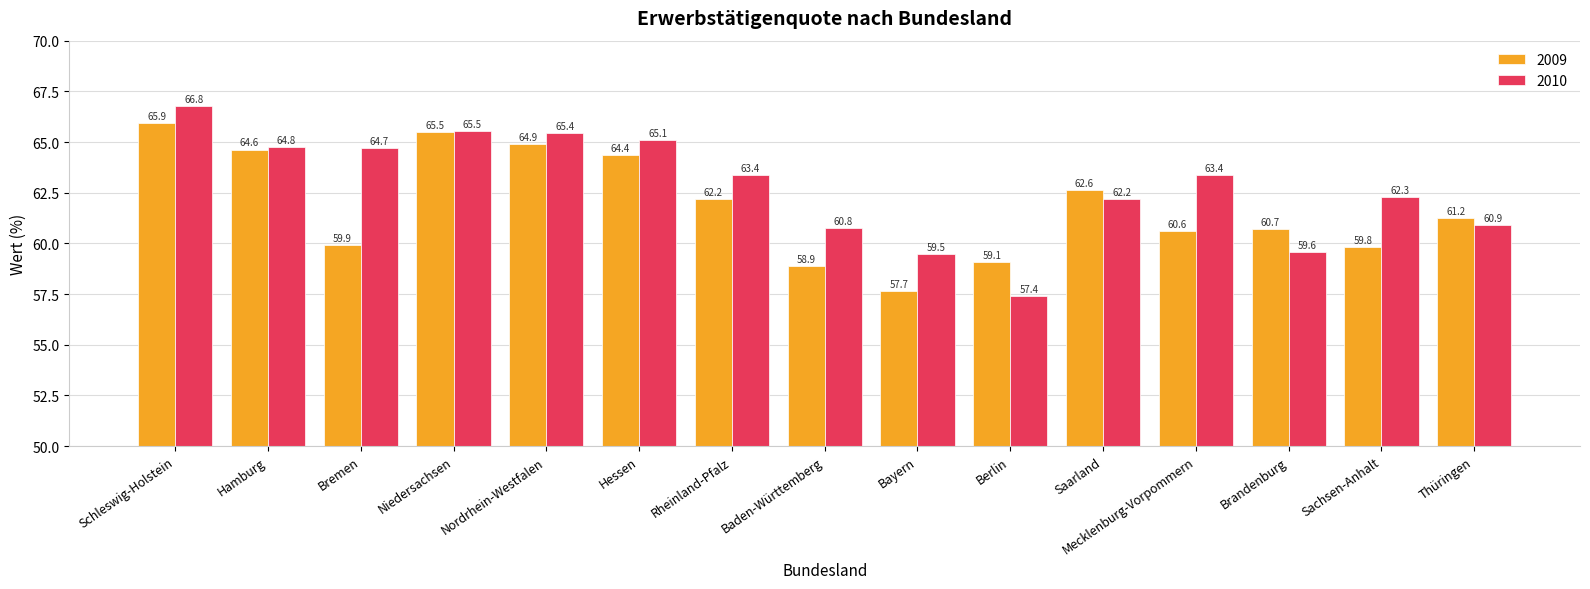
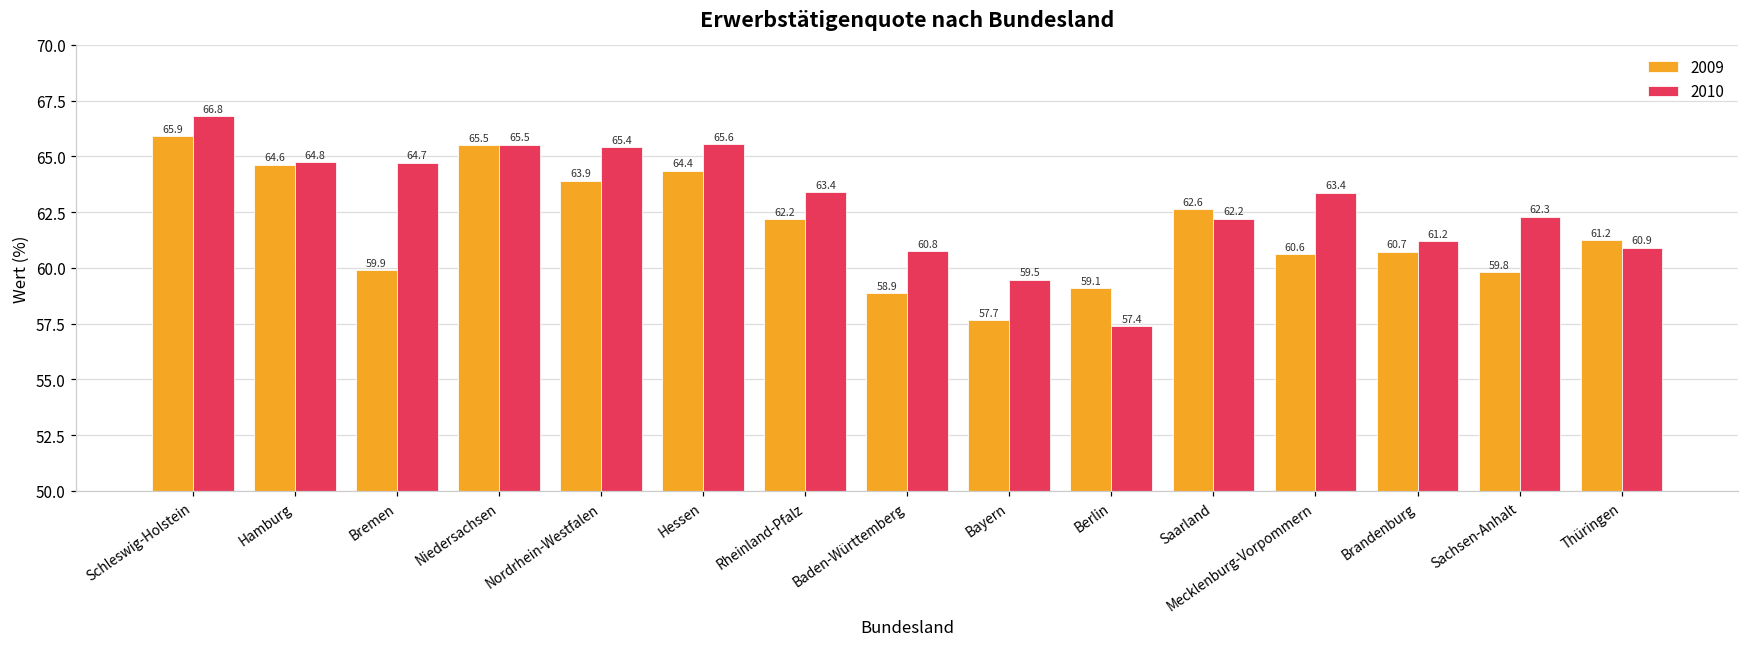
  {
    "2009": {
      "Schleswig-Holstein": 65.9,
      "Hamburg": 64.6,
      "Bremen": 59.9,
      "Niedersachsen": 65.5,
-     "Nordrhein-Westfalen": 64.9,
+     "Nordrhein-Westfalen": 63.9,
      "Hessen": 64.4,
      "Rheinland-Pfalz": 62.2,
      "Baden-Württemberg": 58.9,
      "Bayern": 57.7,
      "Berlin": 59.1,
      "Saarland": 62.6,
      "Mecklenburg-Vorpommern": 60.6,
      "Brandenburg": 60.7,
      "Sachsen-Anhalt": 59.8,
      "Thüringen": 61.2
    },
    "2010": {
      "Schleswig-Holstein": 66.8,
      "Hamburg": 64.8,
      "Bremen": 64.7,
      "Niedersachsen": 65.5,
      "Nordrhein-Westfalen": 65.4,
-     "Hessen": 65.1,
+     "Hessen": 65.6,
      "Rheinland-Pfalz": 63.4,
      "Baden-Württemberg": 60.8,
      "Bayern": 59.5,
      "Berlin": 57.4,
      "Saarland": 62.2,
      "Mecklenburg-Vorpommern": 63.4,
-     "Brandenburg": 59.6,
+     "Brandenburg": 61.2,
      "Sachsen-Anhalt": 62.3,
      "Thüringen": 60.9
    }
  }
